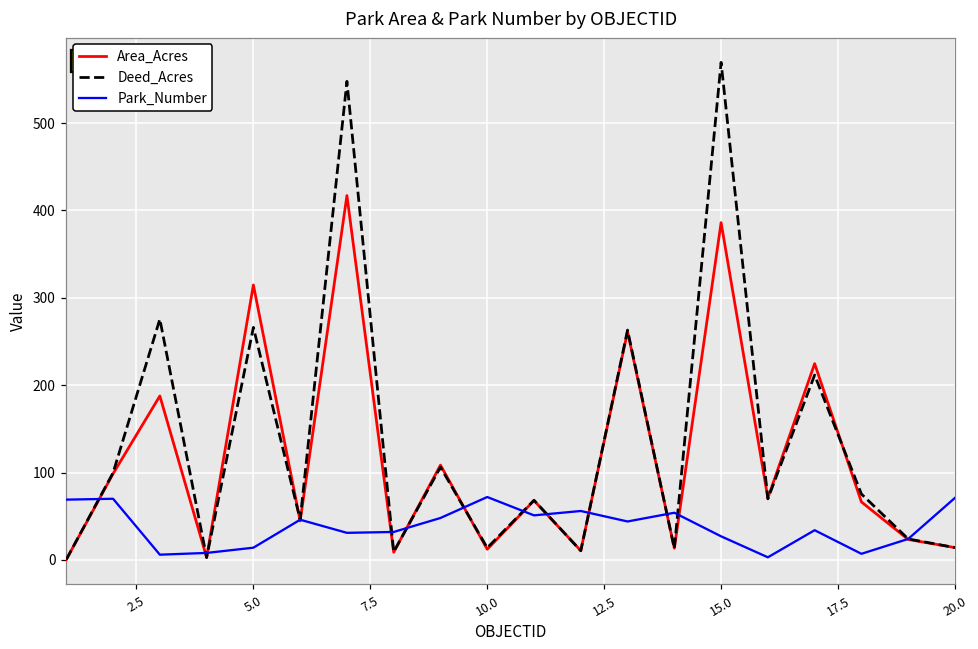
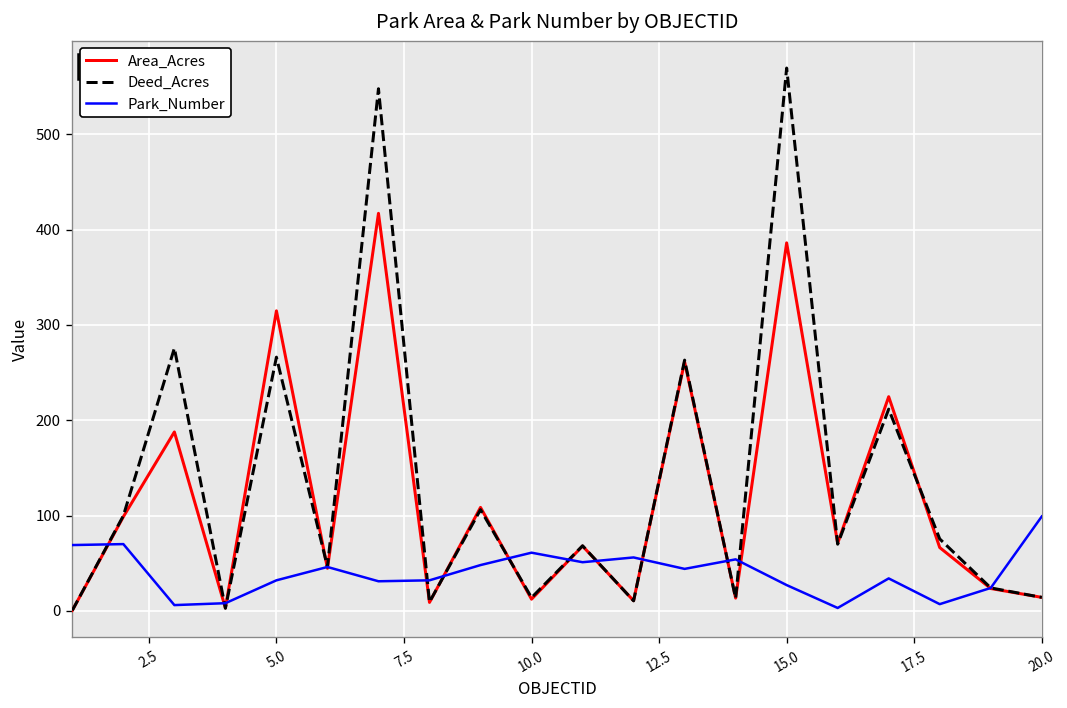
  {
    "Area_Acres": {
      "5.0": 310,
      "15.0": 390
    },
    "Deed_Acres": {
      "5.0": 270,
      "15.0": 570
    },
    "Park_Number": {
-     "5.0": 10,
-     "10.0": 70,
+     "5.0": 30,
+     "10.0": 60,
      "15.0": 30,
-     "20.0": 70
+     "20.0": 100
    }
  }
